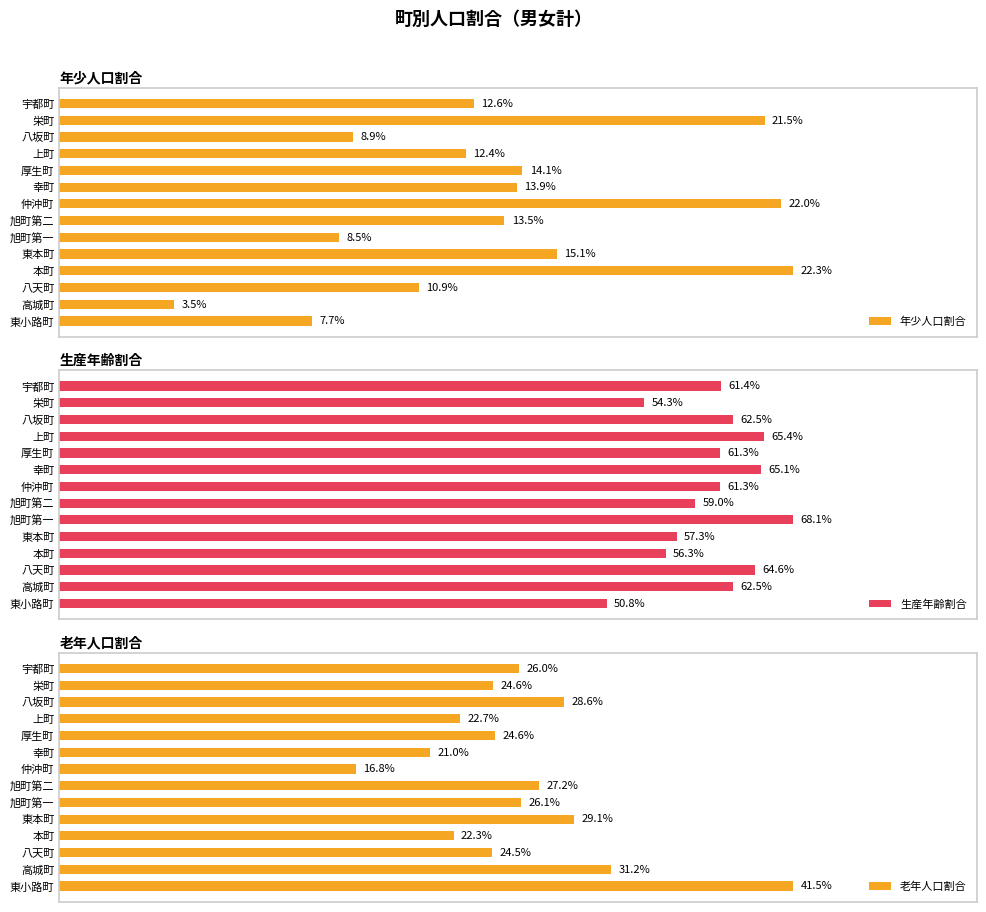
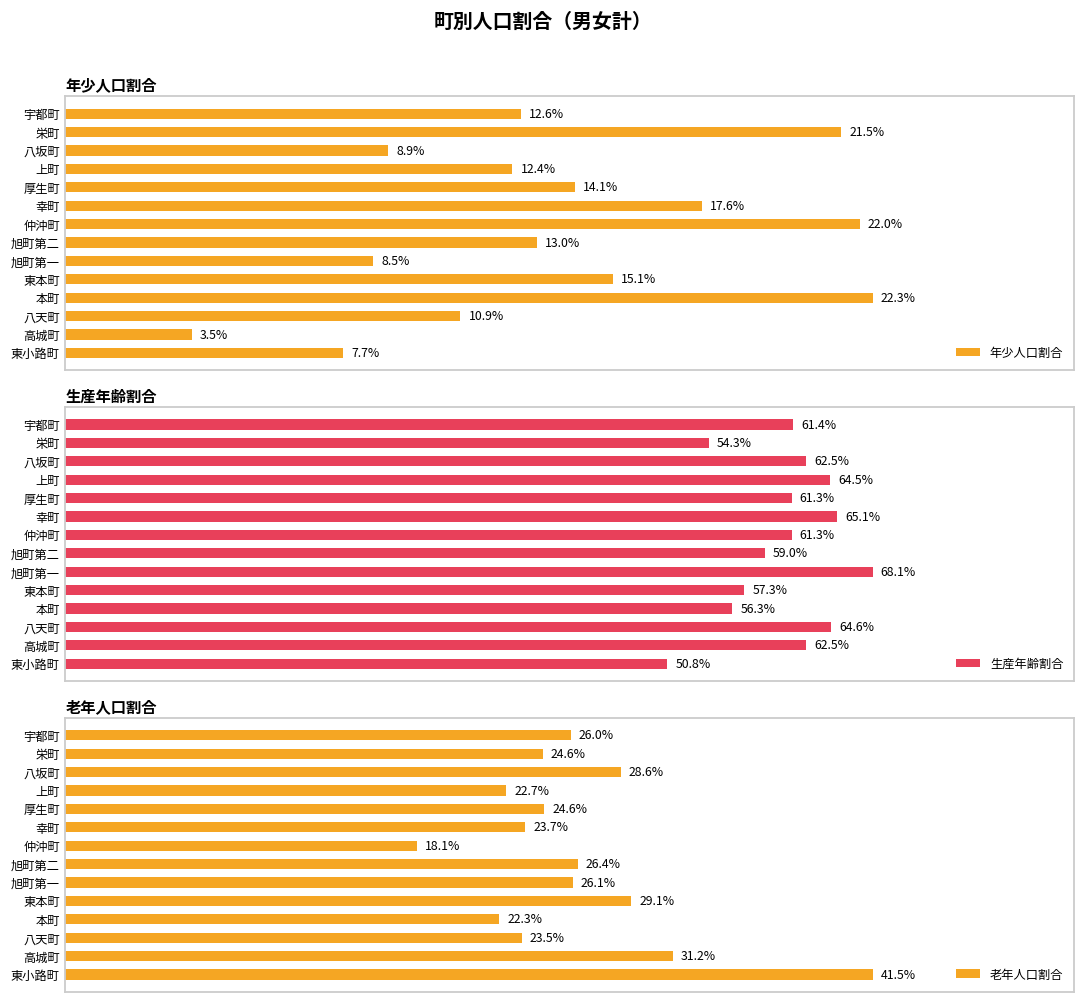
  {
    "年少人口割合": {
      "宇都町": "12.6%",
      "栄町": "21.5%",
      "八坂町": "8.9%",
      "上町": "12.4%",
      "厚生町": "14.1%",
-     "幸町": "13.9%",
+     "幸町": "17.6%",
      "仲沖町": "22.0%",
-     "旭町第二": "13.5%",
+     "旭町第二": "13.0%",
      "旭町第一": "8.5%",
      "東本町": "15.1%",
      "本町": "22.3%",
      "八天町": "10.9%",
      "高城町": "3.5%",
      "東小路町": "7.7%"
    },
    "生産年齢割合": {
      "宇都町": "61.4%",
      "栄町": "54.3%",
      "八坂町": "62.5%",
-     "上町": "65.4%",
+     "上町": "64.5%",
      "厚生町": "61.3%",
      "幸町": "65.1%",
      "仲沖町": "61.3%",
      "旭町第二": "59.0%",
      "旭町第一": "68.1%",
      "東本町": "57.3%",
      "本町": "56.3%",
      "八天町": "64.6%",
      "高城町": "62.5%",
      "東小路町": "50.8%"
    },
    "老年人口割合": {
      "宇都町": "26.0%",
      "栄町": "24.6%",
      "八坂町": "28.6%",
      "上町": "22.7%",
      "厚生町": "24.6%",
-     "幸町": "21.0%",
-     "仲沖町": "16.8%",
-     "旭町第二": "27.2%",
+     "幸町": "23.7%",
+     "仲沖町": "18.1%",
+     "旭町第二": "26.4%",
      "旭町第一": "26.1%",
      "東本町": "29.1%",
      "本町": "22.3%",
-     "八天町": "24.5%",
+     "八天町": "23.5%",
      "高城町": "31.2%",
      "東小路町": "41.5%"
    }
  }
